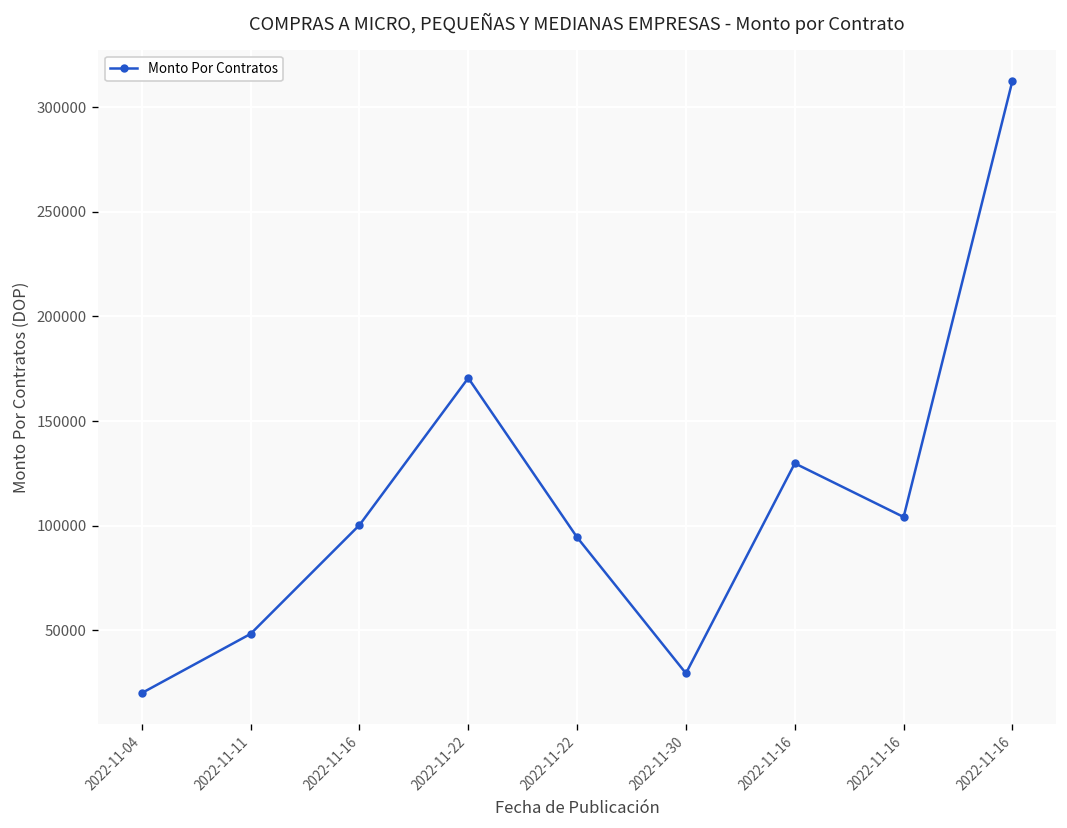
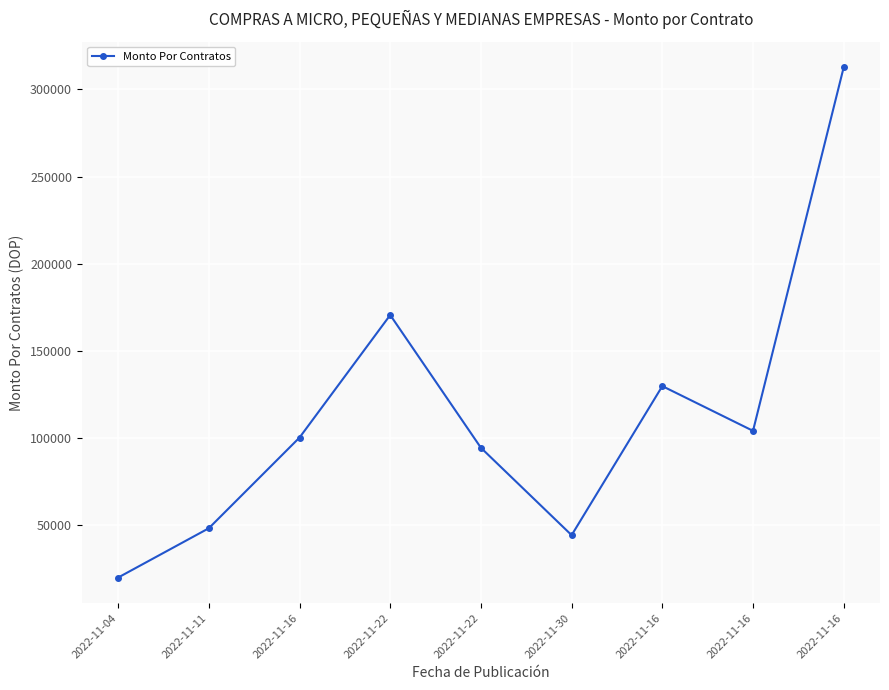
  {
    "2022-11-04": 20000,
    "2022-11-11": 48000,
-   "2022-11-30": 29000
+   "2022-11-30": 44000
  }
